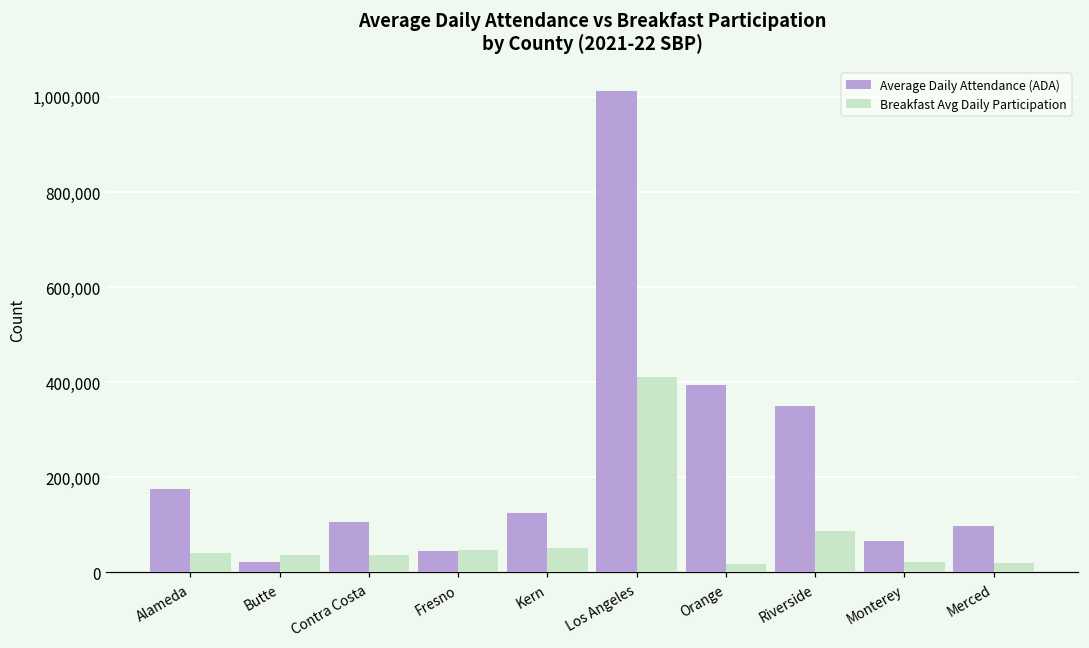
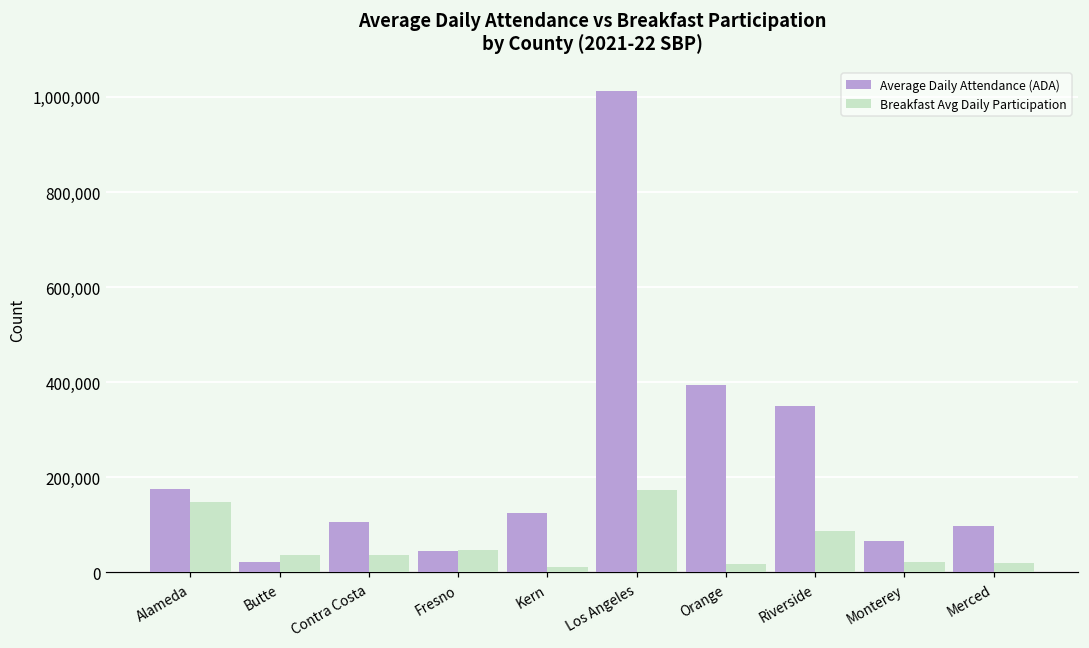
  {
    "Average Daily Attendance (ADA)": {
      "Alameda": "180,000",
      "Butte": "20,000",
      "Contra Costa": "110,000",
      "Fresno": "50,000",
      "Kern": "130,000",
      "Los Angeles": "1,010,000",
      "Orange": "390,000",
      "Riverside": "350,000",
      "Monterey": "70,000",
      "Merced": "100,000"
    },
    "Breakfast Avg Daily Participation": {
-     "Alameda": "40,000",
+     "Alameda": "150,000",
      "Butte": "40,000",
      "Contra Costa": "40,000",
      "Fresno": "50,000",
-     "Kern": "50,000",
-     "Los Angeles": "410,000",
+     "Kern": "10,000",
+     "Los Angeles": "170,000",
      "Orange": "20,000",
      "Riverside": "90,000",
      "Monterey": "20,000",
      "Merced": "20,000"
    }
  }
